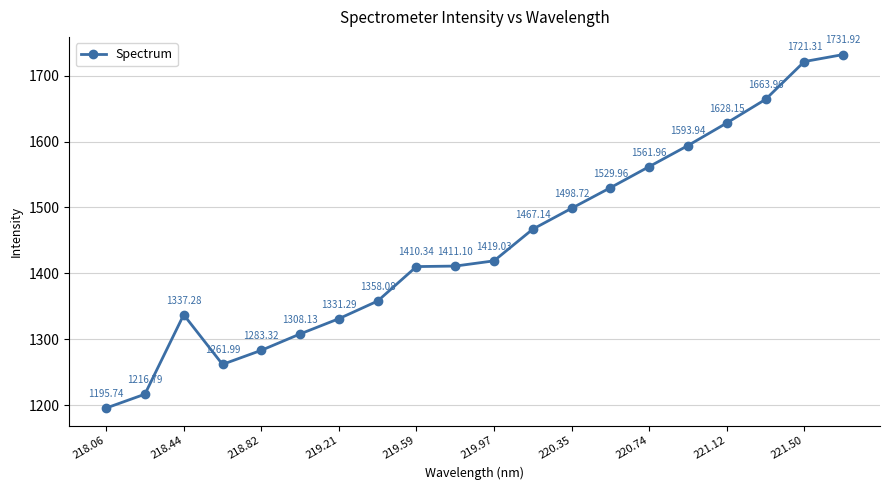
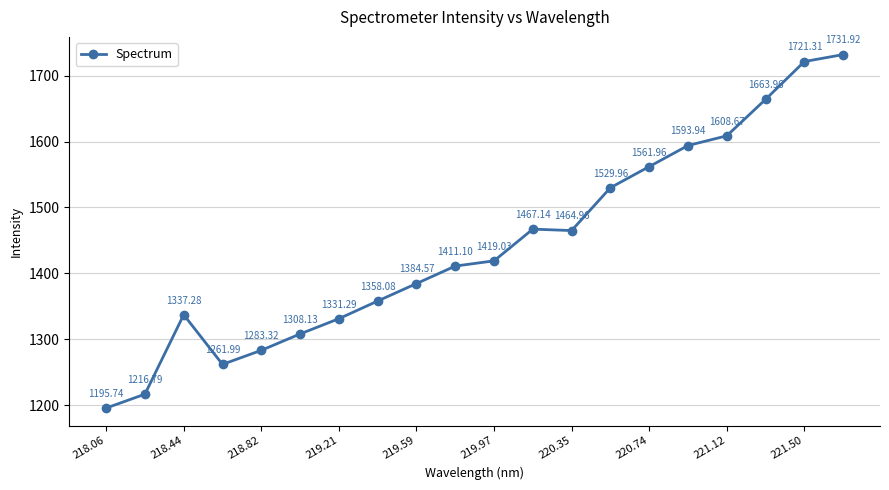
  {
    "218.06": 1195.74,
    "218.44": 1337.28,
    "218.82": 1283.32,
    "219.21": 1331.29,
-   "219.59": 1410.34,
+   "219.59": 1384.57,
    "219.97": 1419.03,
-   "220.35": 1498.72,
+   "220.35": 1464.96,
    "220.74": 1561.96,
-   "221.12": 1628.15,
+   "221.12": 1608.67,
    "221.50": 1721.31
  }
